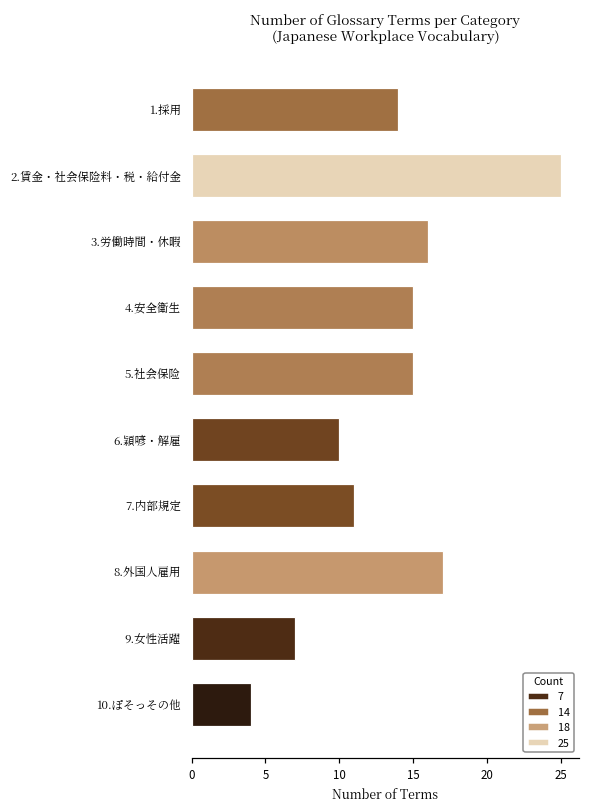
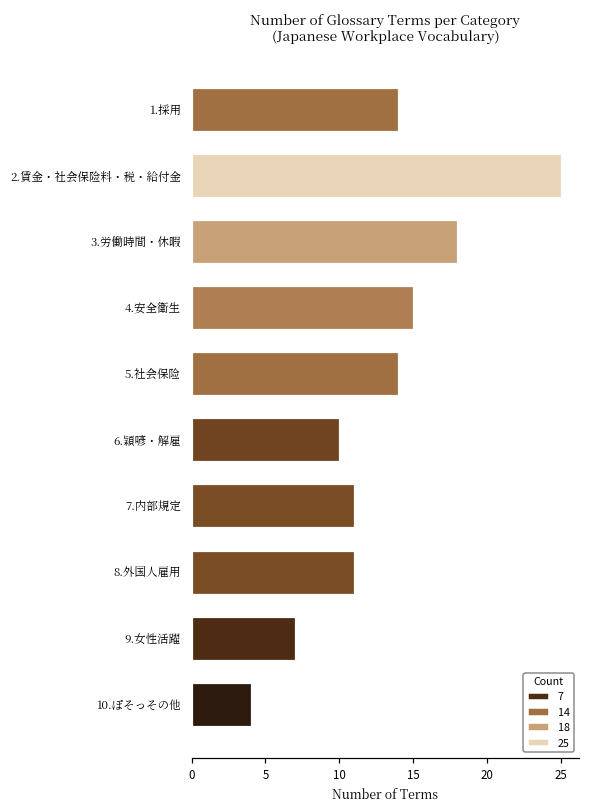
  {
    "1.採用": 14,
    "2.賃金・社会保险料・税・給付金": 25,
-   "3.労働時間・休暇": 16,
+   "3.労働時間・休暇": 18,
    "4.安全衛生": 15,
-   "5.社会保险": 15,
+   "5.社会保险": 14,
    "6.穎喭・解雇": 10,
    "7.内部規定": 11,
-   "8.外国人雇用": 17,
+   "8.外国人雇用": 11,
    "9.女性活躍": 7,
    "10.ぽそっその他": 4
  }
